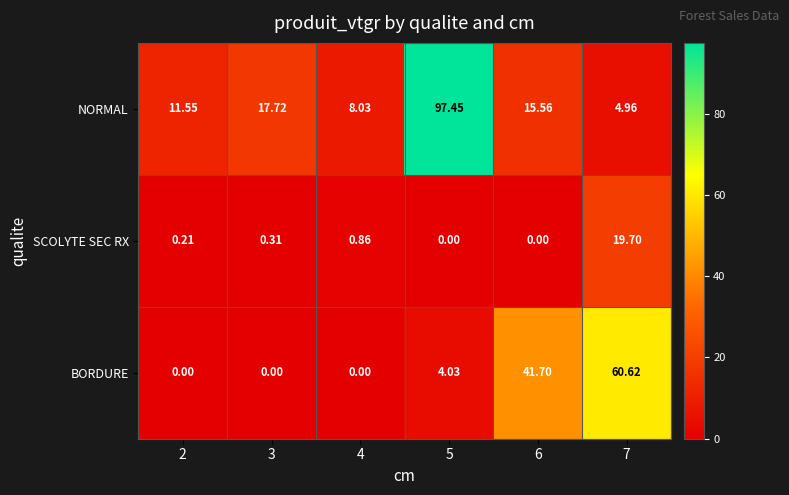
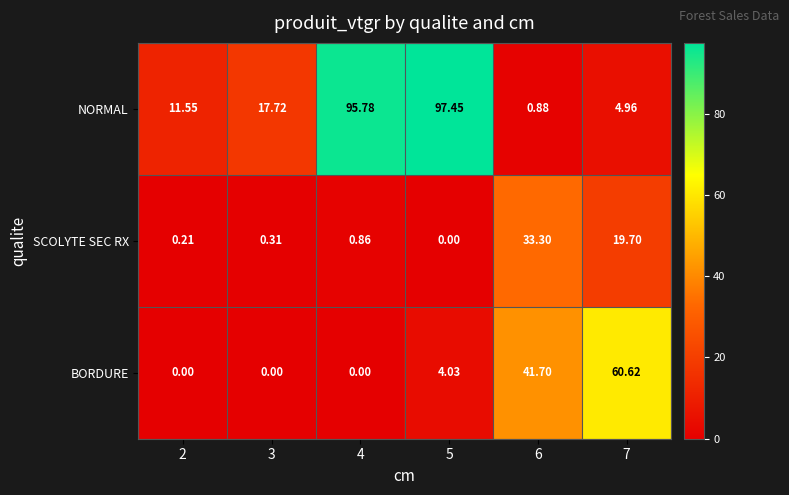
  {
    "NORMAL": {
      "2": 11.55,
      "3": 17.72,
-     "4": 8.03,
+     "4": 95.78,
      "5": 97.45,
-     "6": 15.56,
+     "6": 0.88,
      "7": 4.96
    },
    "SCOLYTE SEC RX": {
      "2": 0.21,
      "3": 0.31,
      "4": 0.86,
      "5": 0.00,
-     "6": 0.00,
+     "6": 33.30,
      "7": 19.70
    },
    "BORDURE": {
      "2": 0.00,
      "3": 0.00,
      "4": 0.00,
      "5": 4.03,
      "6": 41.70,
      "7": 60.62
    }
  }
